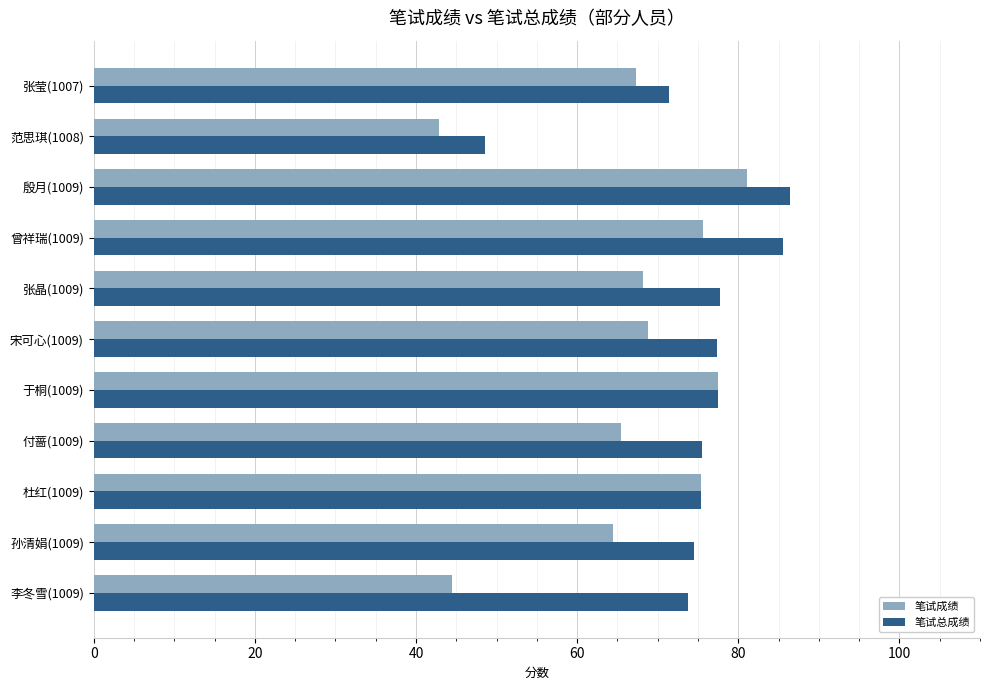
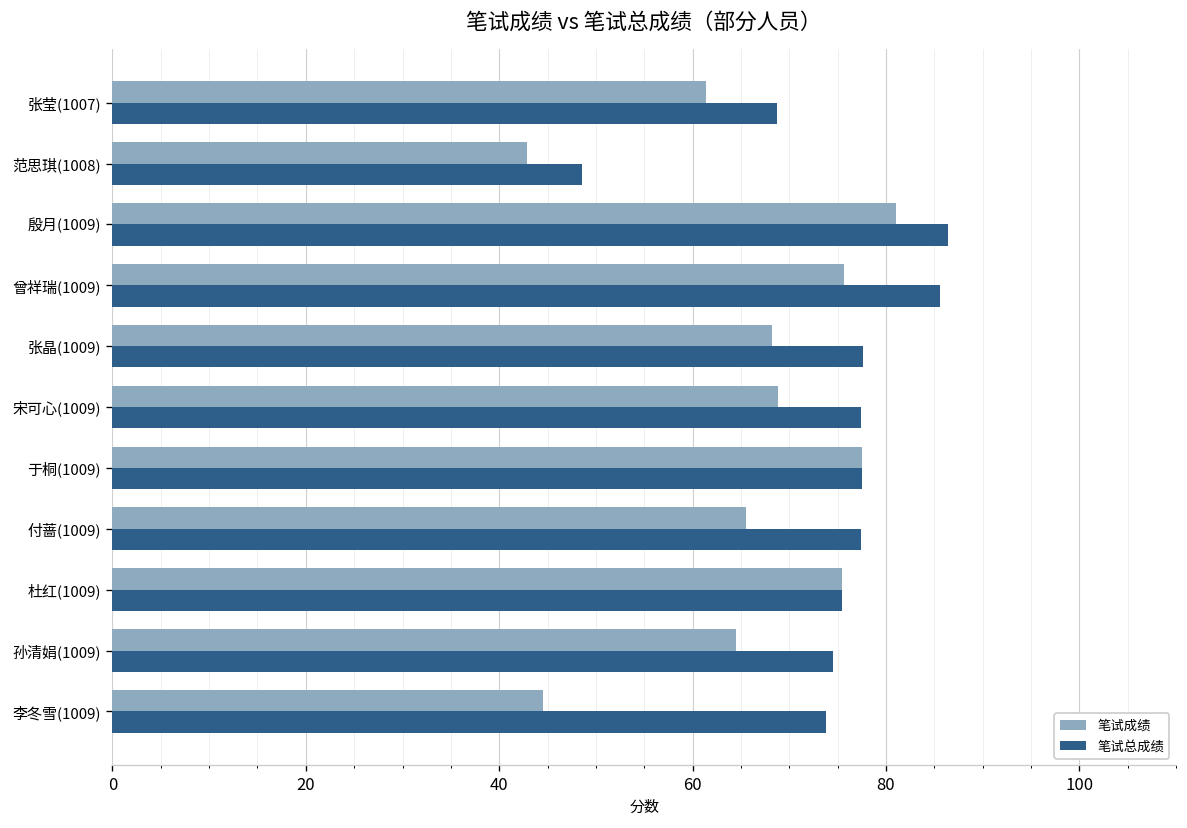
  {
    "笔试成绩": {
-     "张莹(1007)": 67,
+     "张莹(1007)": 61,
      "范思琪(1008)": 43,
      "殷月(1009)": 81,
      "曾祥瑞(1009)": 76,
      "张晶(1009)": 68,
      "宋可心(1009)": 69,
      "于桐(1009)": 78,
      "付蔷(1009)": 66,
      "杜红(1009)": 75,
      "孙清娟(1009)": 65,
      "李冬雪(1009)": 45
    },
    "笔试总成绩": {
-     "张莹(1007)": 71,
+     "张莹(1007)": 69,
      "范思琪(1008)": 49,
      "殷月(1009)": 86,
      "曾祥瑞(1009)": 86,
      "张晶(1009)": 78,
      "宋可心(1009)": 77,
      "于桐(1009)": 78,
-     "付蔷(1009)": 76,
+     "付蔷(1009)": 77,
      "杜红(1009)": 75,
      "孙清娟(1009)": 75,
      "李冬雪(1009)": 74
    }
  }
